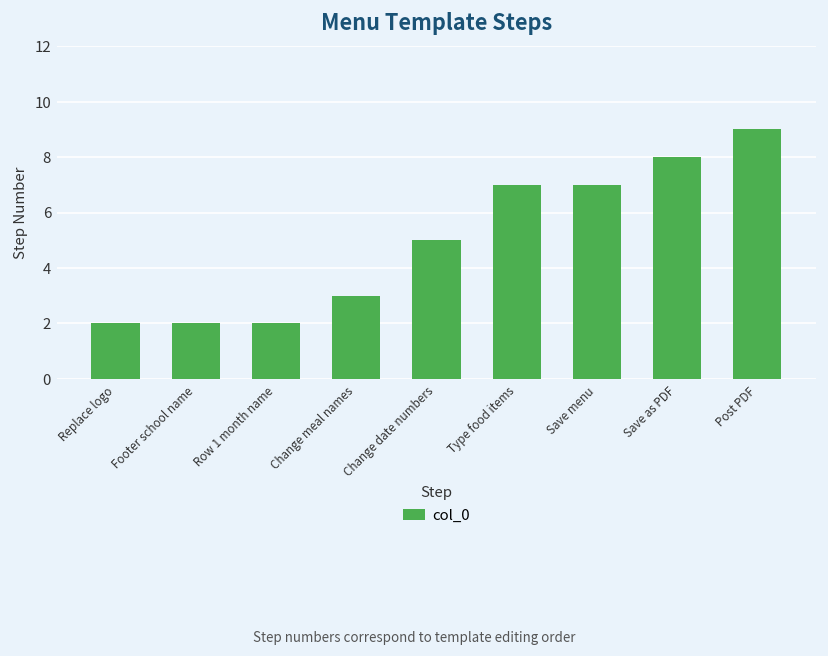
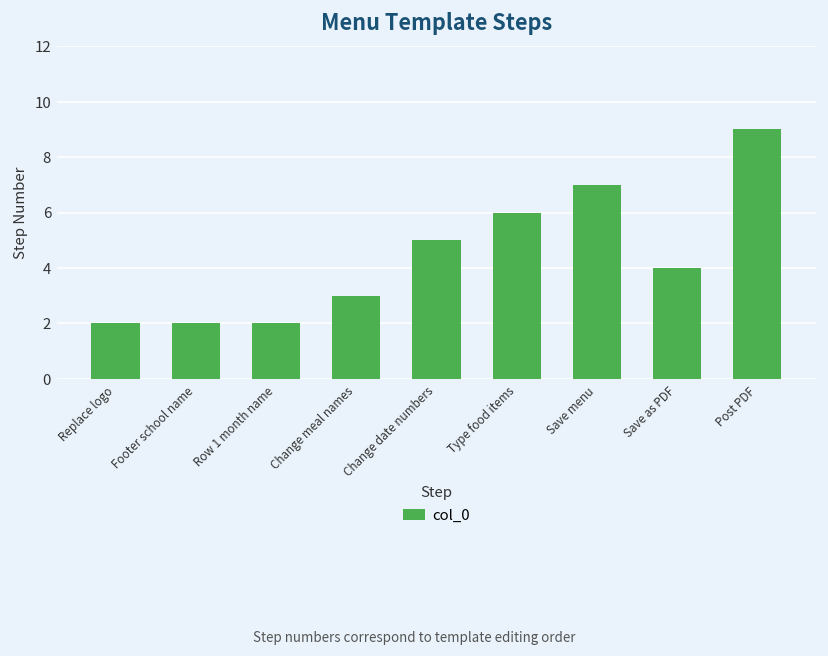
  {
    "Replace logo": 2,
    "Footer school name": 2,
    "Row 1 month name": 2,
    "Change meal names": 3,
    "Change date numbers": 5,
-   "Type food items": 7,
+   "Type food items": 6,
    "Save menu": 7,
-   "Save as PDF": 8,
+   "Save as PDF": 4,
    "Post PDF": 9
  }
